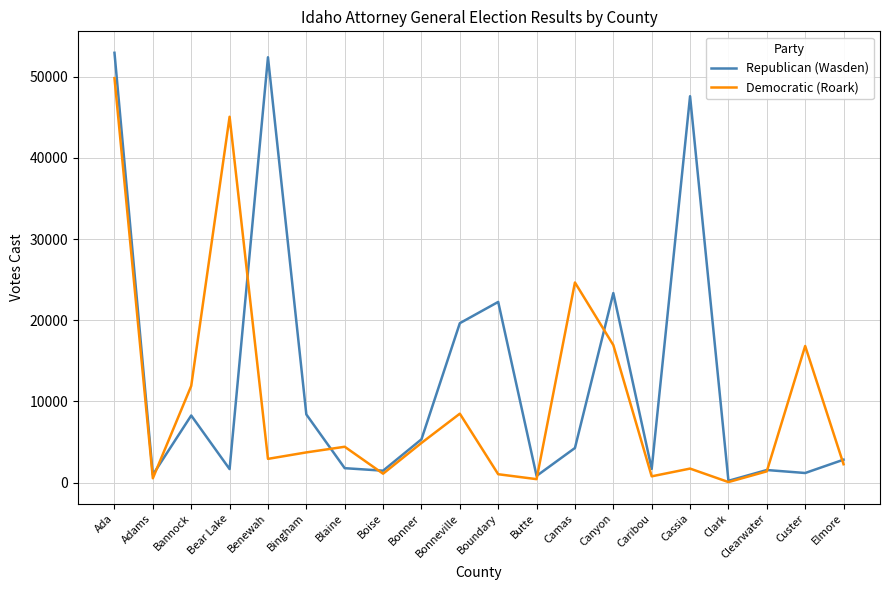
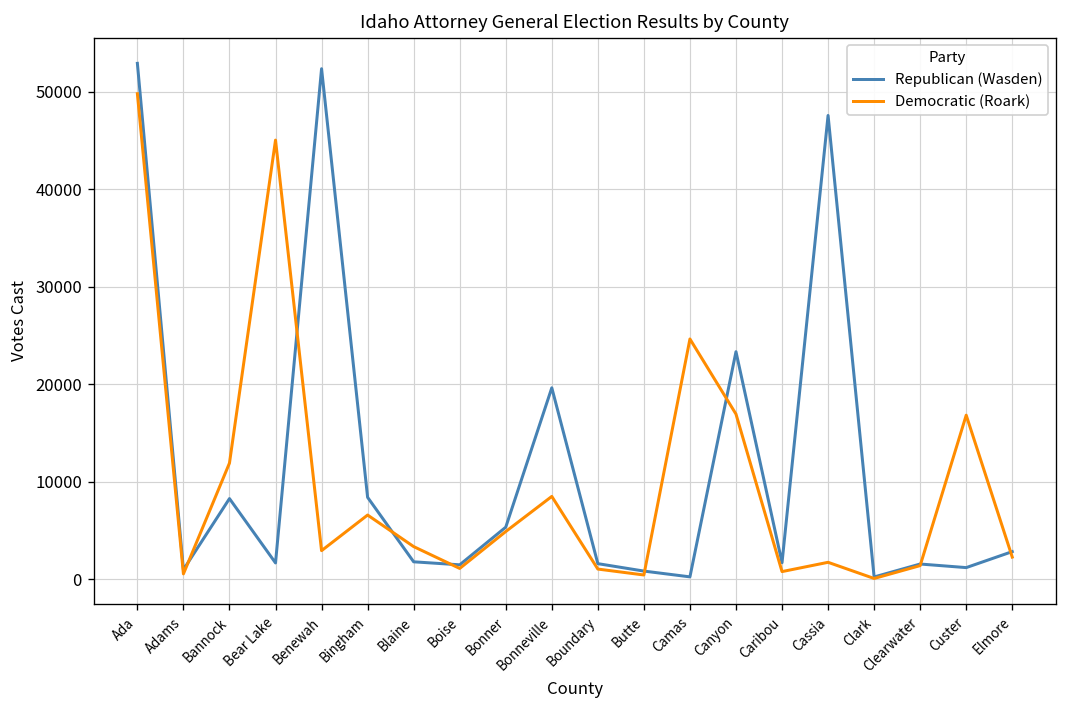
  {
    "Republican (Wasden)": {
      "Ada": 53000,
      "Adams": 1000,
      "Bannock": 8000,
      "Bear Lake": 2000,
      "Benewah": 52000,
      "Bingham": 8000,
      "Blaine": 2000,
      "Boise": 1000,
      "Bonner": 5000,
      "Bonneville": 20000,
-     "Boundary": 22000,
+     "Boundary": 2000,
      "Butte": 1000,
-     "Camas": 4000,
+     "Camas": 0,
      "Canyon": 23000,
      "Caribou": 2000,
      "Cassia": 48000,
      "Custer": 1000,
      "Elmore": 3000
    },
    "Democratic (Roark)": {
      "Ada": 50000,
      "Adams": 1000,
      "Bannock": 12000,
      "Bear Lake": 45000,
      "Benewah": 3000,
-     "Bingham": 4000,
-     "Blaine": 4000,
+     "Bingham": 7000,
+     "Blaine": 3000,
      "Boise": 1000,
      "Bonner": 5000,
      "Bonneville": 8000,
      "Boundary": 1000,
      "Butte": 0,
      "Camas": 25000,
      "Canyon": 17000,
      "Caribou": 1000,
      "Cassia": 2000,
      "Custer": 17000,
      "Elmore": 2000
    }
  }
